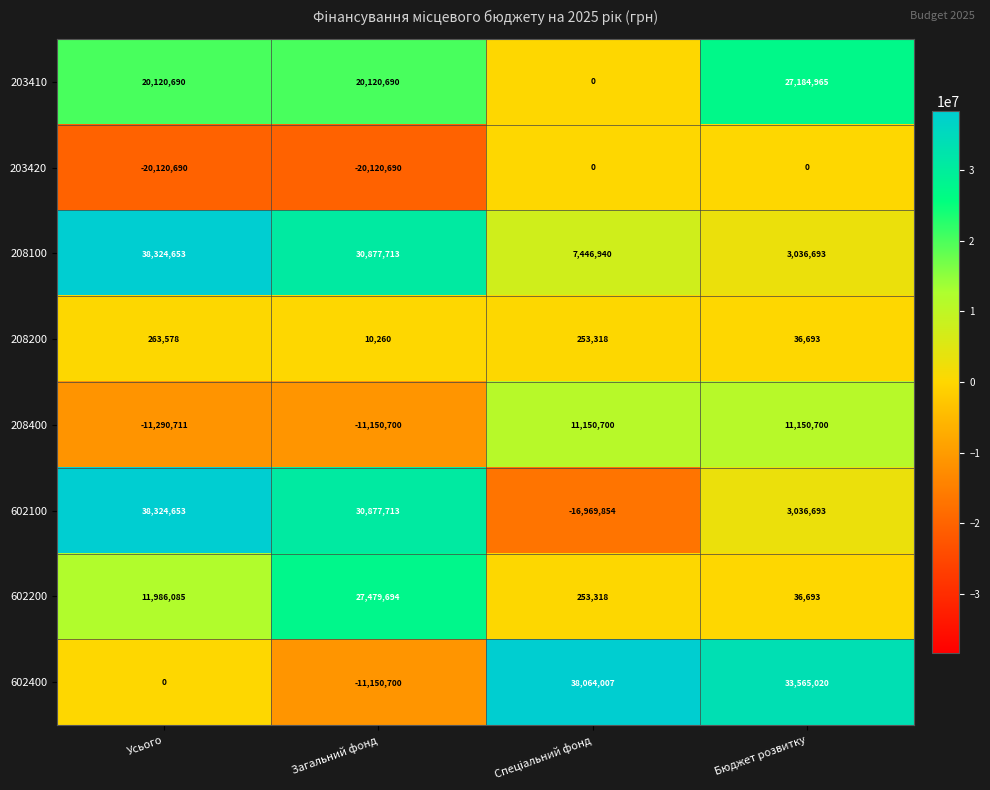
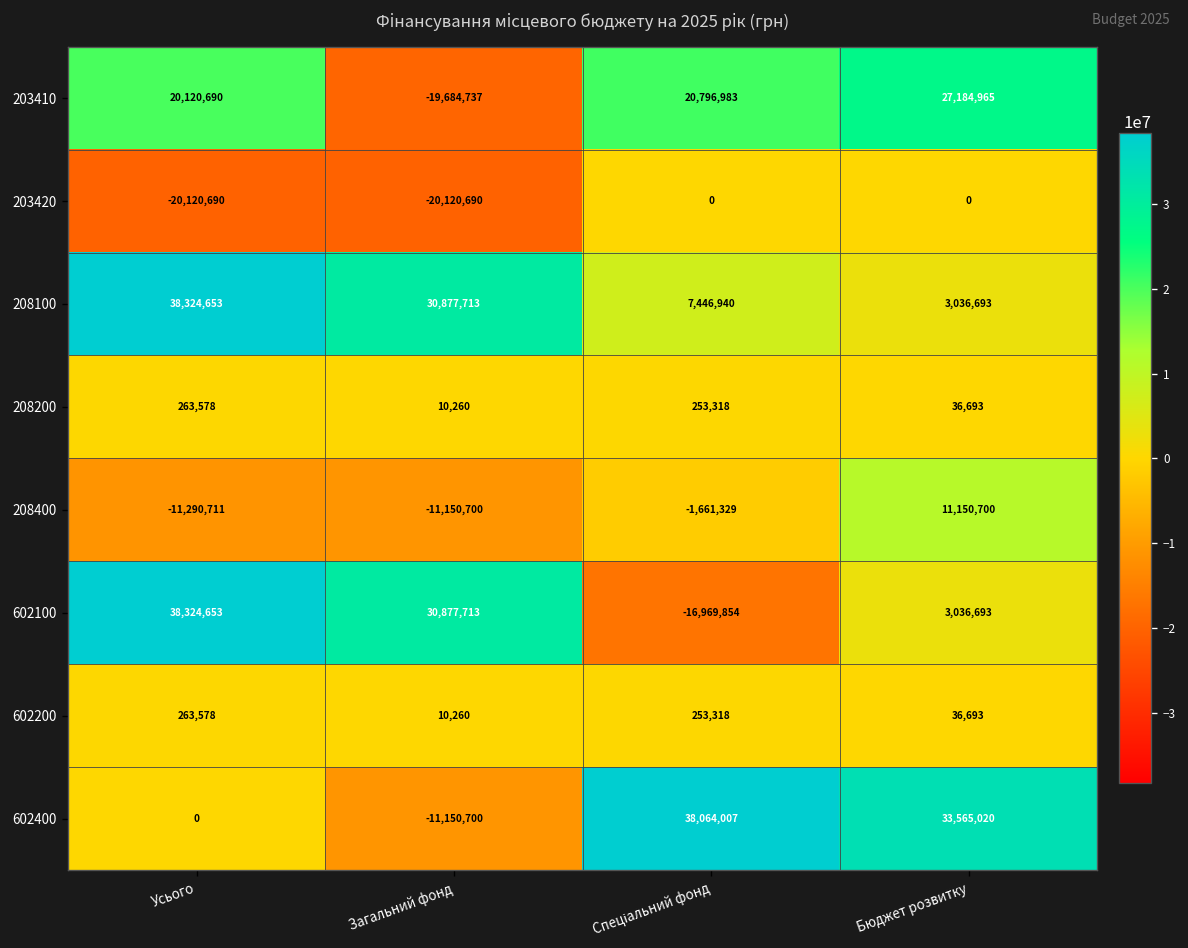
  {
    "203410": {
      "Усього": "20,120,690",
-     "Загальний фонд": "20,120,690",
-     "Спеціальний фонд": "0",
+     "Загальний фонд": "-19,684,737",
+     "Спеціальний фонд": "20,796,983",
      "Бюджет розвитку": "27,184,965"
    },
    "203420": {
      "Усього": "-20,120,690",
      "Загальний фонд": "-20,120,690",
      "Спеціальний фонд": "0",
      "Бюджет розвитку": "0"
    },
    "208100": {
      "Усього": "38,324,653",
      "Загальний фонд": "30,877,713",
      "Спеціальний фонд": "7,446,940",
      "Бюджет розвитку": "3,036,693"
    },
    "208200": {
      "Усього": "263,578",
      "Загальний фонд": "10,260",
      "Спеціальний фонд": "253,318",
      "Бюджет розвитку": "36,693"
    },
    "208400": {
      "Усього": "-11,290,711",
      "Загальний фонд": "-11,150,700",
-     "Спеціальний фонд": "11,150,700",
+     "Спеціальний фонд": "-1,661,329",
      "Бюджет розвитку": "11,150,700"
    },
    "602100": {
      "Усього": "38,324,653",
      "Загальний фонд": "30,877,713",
      "Спеціальний фонд": "-16,969,854",
      "Бюджет розвитку": "3,036,693"
    },
    "602200": {
-     "Усього": "11,986,085",
-     "Загальний фонд": "27,479,694",
+     "Усього": "263,578",
+     "Загальний фонд": "10,260",
      "Спеціальний фонд": "253,318",
      "Бюджет розвитку": "36,693"
    },
    "602400": {
      "Усього": "0",
      "Загальний фонд": "-11,150,700",
      "Спеціальний фонд": "38,064,007",
      "Бюджет розвитку": "33,565,020"
    }
  }
